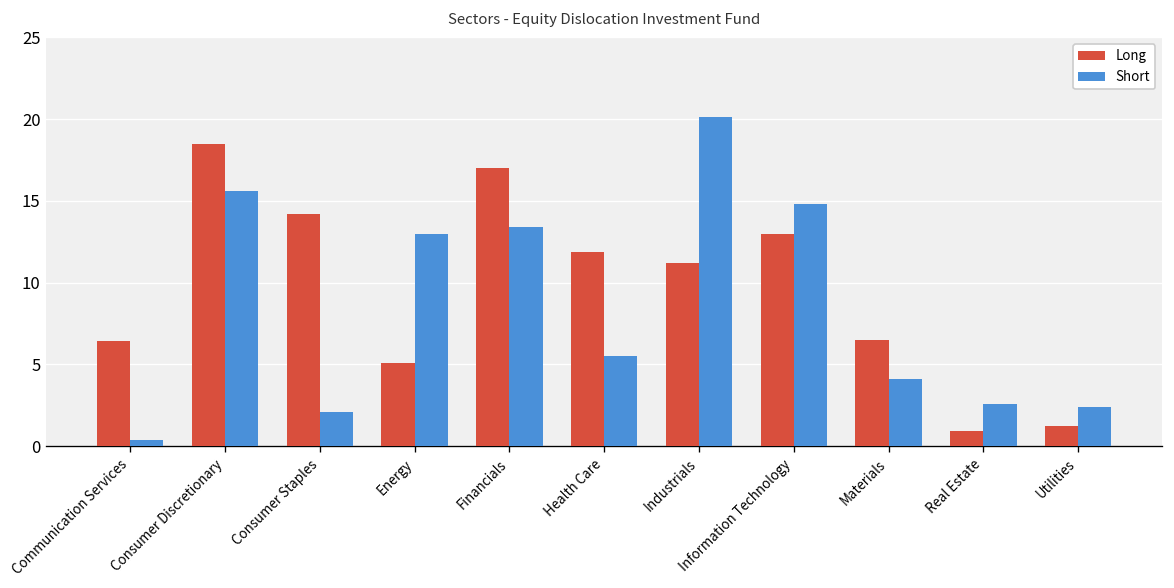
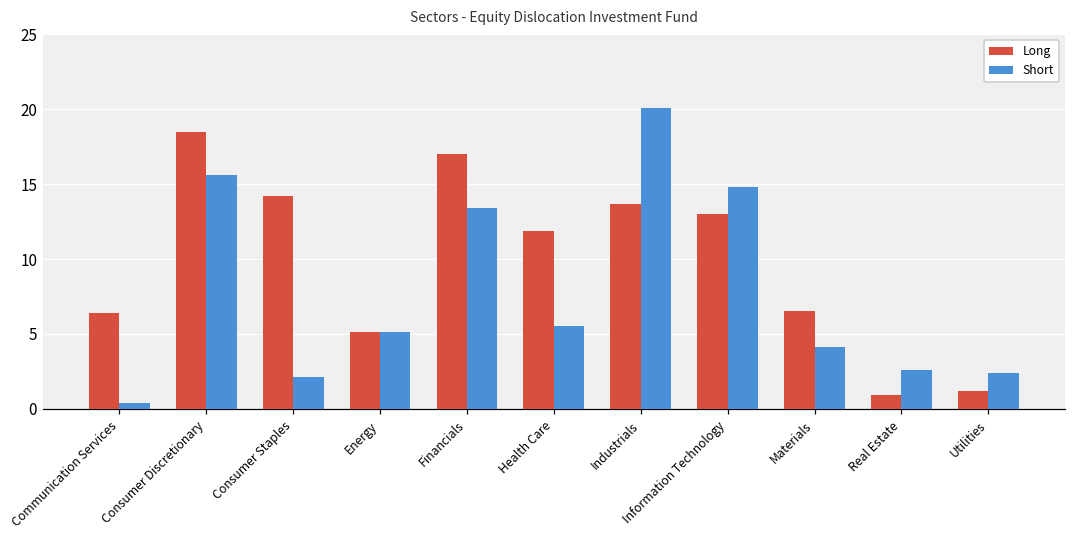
  {
    "Long": {
      "Communication Services": 6.4,
      "Consumer Discretionary": 18.5,
      "Consumer Staples": 14.2,
      "Energy": 5.1,
      "Financials": 17.0,
      "Health Care": 11.9,
-     "Industrials": 11.2,
+     "Industrials": 13.7,
      "Information Technology": 13.0,
      "Materials": 6.5,
      "Real Estate": 0.9,
      "Utilities": 1.2
    },
    "Short": {
      "Communication Services": 0.4,
      "Consumer Discretionary": 15.6,
      "Consumer Staples": 2.1,
-     "Energy": 13.0,
+     "Energy": 5.1,
      "Financials": 13.4,
      "Health Care": 5.5,
      "Industrials": 20.1,
      "Information Technology": 14.8,
      "Materials": 4.1,
      "Real Estate": 2.6,
      "Utilities": 2.4
    }
  }
